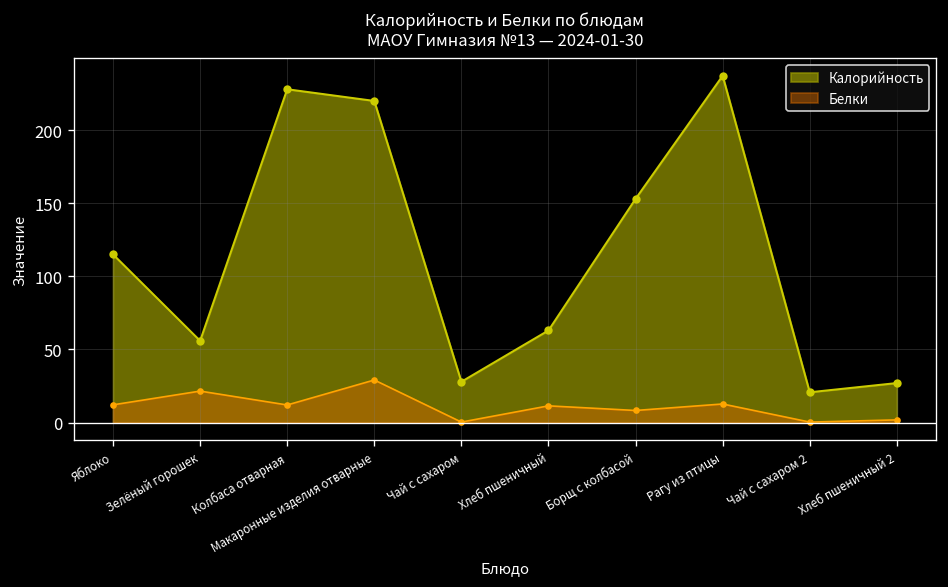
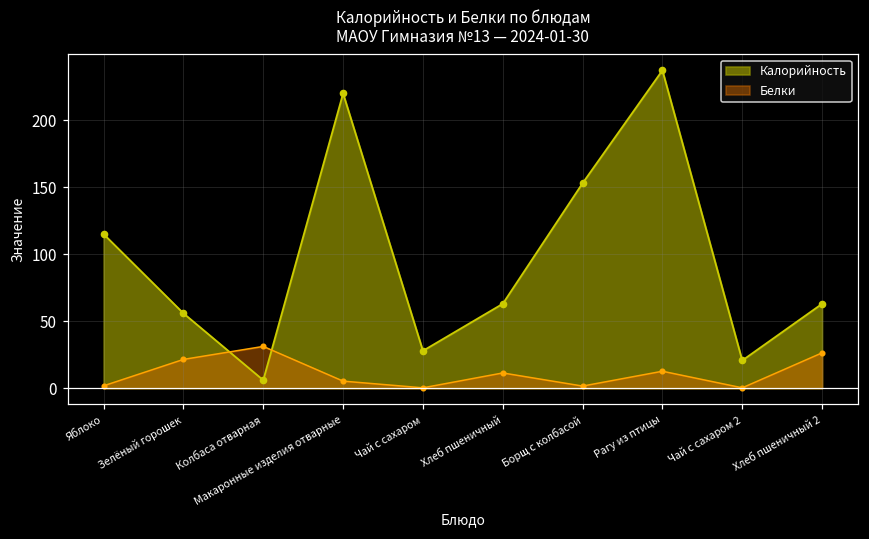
  {
    "Калорийность": {
      "Яблоко": 115,
      "Зелёный горошек": 56,
-     "Колбаса отварная": 228,
+     "Колбаса отварная": 6,
      "Макаронные изделия отварные": 220,
      "Чай с сахаром": 28,
      "Хлеб пшеничный": 63,
      "Борщ с колбасой": 153,
      "Рагу из птицы": 237,
      "Чай с сахаром 2": 21,
-     "Хлеб пшеничный 2": 27
+     "Хлеб пшеничный 2": 63
    },
    "Белки": {
-     "Яблоко": 12,
+     "Яблоко": 2,
      "Зелёный горошек": 22,
-     "Колбаса отварная": 12,
-     "Макаронные изделия отварные": 29,
+     "Колбаса отварная": 31,
+     "Макаронные изделия отварные": 5,
      "Чай с сахаром": 0,
      "Хлеб пшеничный": 11,
-     "Борщ с колбасой": 8,
+     "Борщ с колбасой": 2,
      "Рагу из птицы": 13,
      "Чай с сахаром 2": 0,
-     "Хлеб пшеничный 2": 2
+     "Хлеб пшеничный 2": 26
    }
  }
